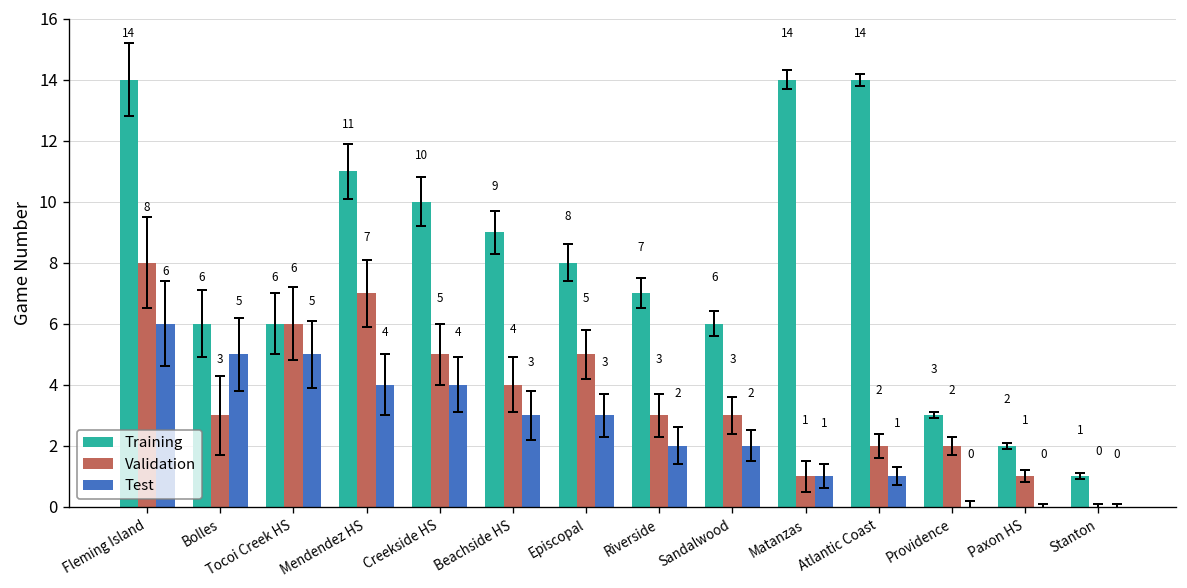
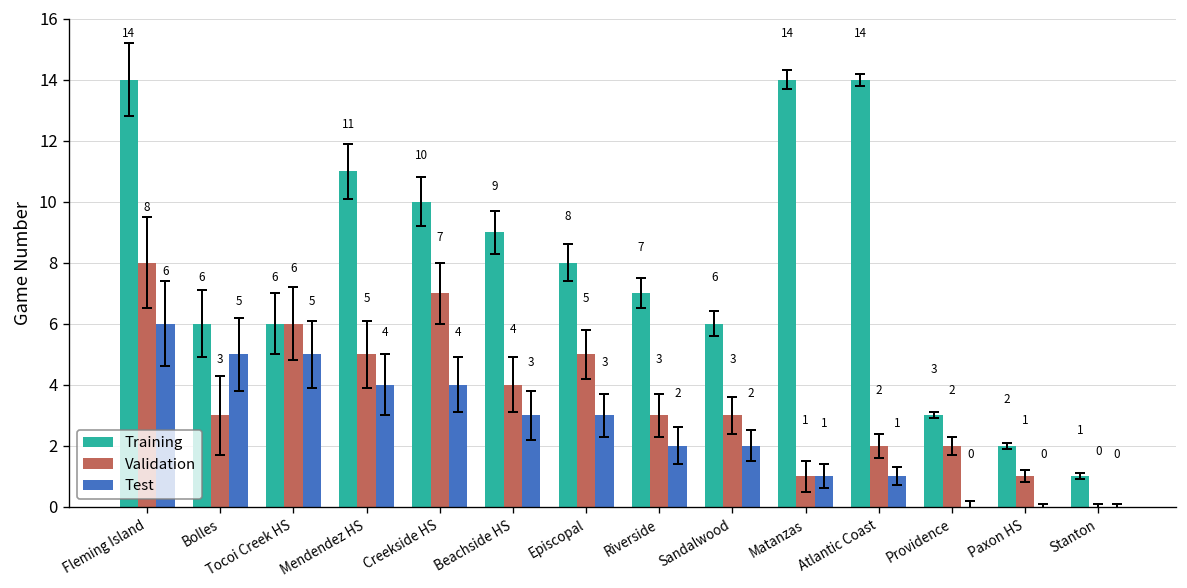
  {
    "Validation": {
-     "Mendendez HS": 7,
-     "Creekside HS": 5
+     "Mendendez HS": 5,
+     "Creekside HS": 7
    }
  }
